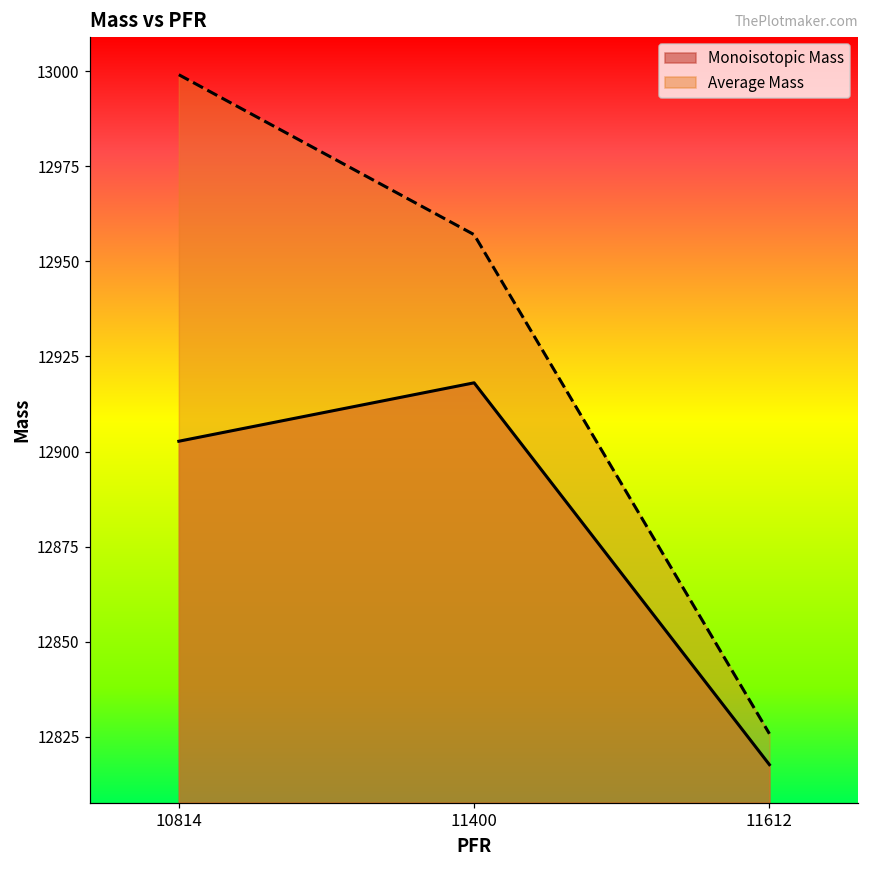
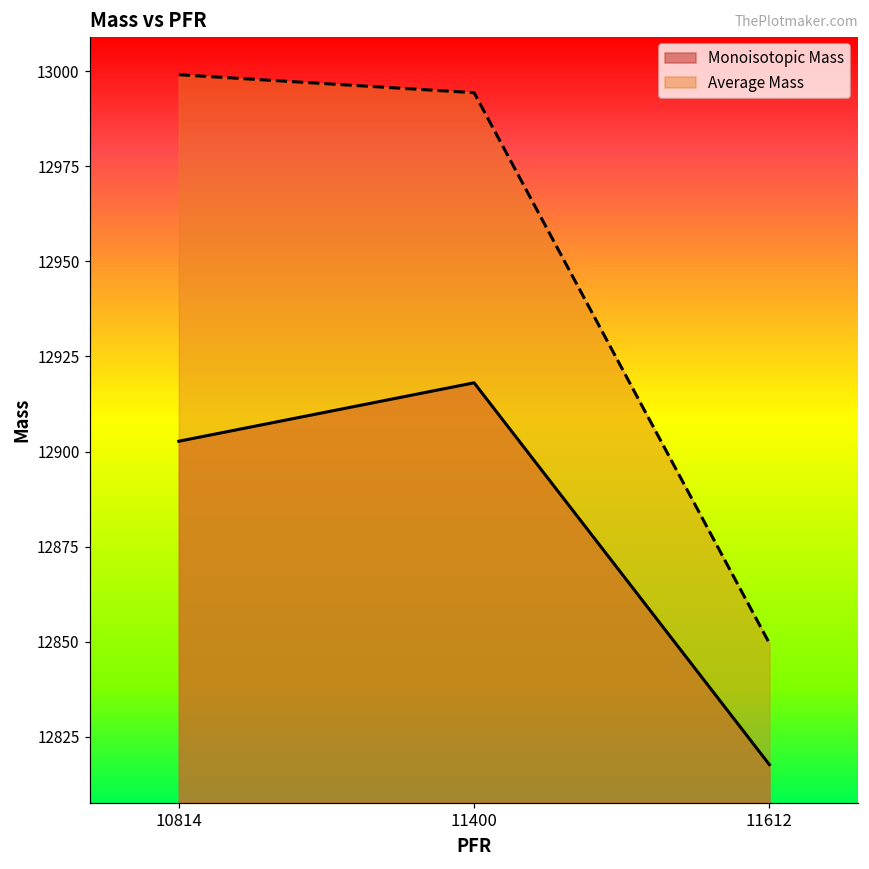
  {
    "Monoisotopic Mass": {
      "10814": 12903,
      "11400": 12918,
      "11612": 12818
    },
    "Average Mass": {
      "10814": 12999,
-     "11400": 12957,
-     "11612": 12826
+     "11400": 12994,
+     "11612": 12850
    }
  }
